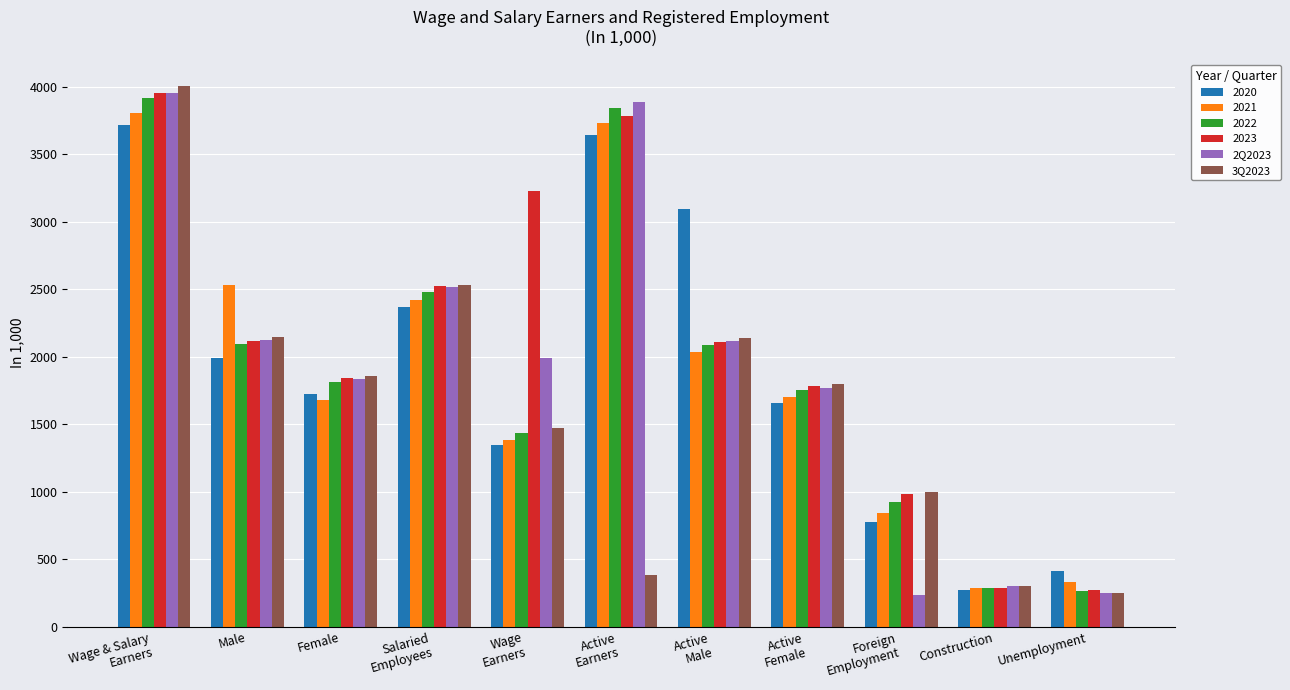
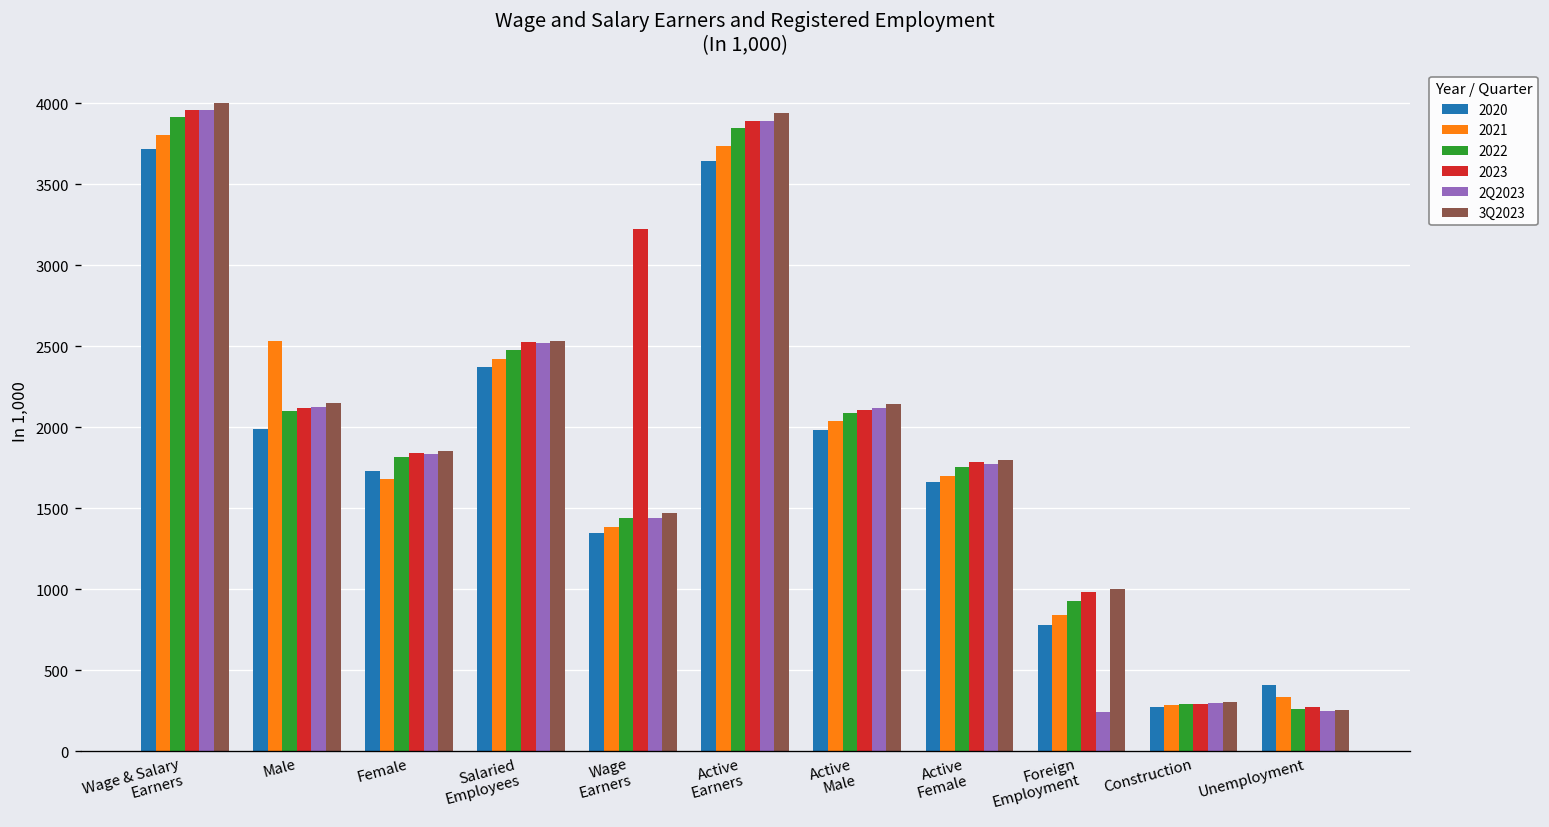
  {
    "2020": {
      "Wage & Salary Earners": 3720,
      "Male": 1990,
      "Female": 1730,
      "Salaried Employees": 2370,
      "Wage Earners": 1350,
      "Active Earners": 3640,
-     "Active Male": 3090,
+     "Active Male": 1980,
      "Active Female": 1660,
      "Foreign Employment": 780,
      "Construction": 270,
      "Unemployment": 410
    },
    "2021": {
      "Wage & Salary Earners": 3810,
      "Male": 2530,
      "Female": 1680,
      "Salaried Employees": 2420,
      "Wage Earners": 1390,
      "Active Earners": 3730,
      "Active Male": 2040,
      "Active Female": 1700,
      "Foreign Employment": 840,
      "Construction": 290,
      "Unemployment": 330
    },
    "2022": {
      "Wage & Salary Earners": 3910,
      "Male": 2100,
      "Female": 1820,
      "Salaried Employees": 2480,
      "Wage Earners": 1440,
      "Active Earners": 3850,
      "Active Male": 2090,
      "Active Female": 1750,
      "Foreign Employment": 930,
      "Construction": 290,
      "Unemployment": 260
    },
    "2023": {
      "Wage & Salary Earners": 3960,
      "Male": 2120,
      "Female": 1840,
      "Salaried Employees": 2530,
      "Wage Earners": 3220,
-     "Active Earners": 3780,
+     "Active Earners": 3890,
      "Active Male": 2110,
      "Active Female": 1780,
      "Foreign Employment": 980,
      "Construction": 290,
      "Unemployment": 270
    },
    "2Q2023": {
      "Wage & Salary Earners": 3960,
      "Male": 2120,
      "Female": 1830,
      "Salaried Employees": 2520,
-     "Wage Earners": 1990,
+     "Wage Earners": 1440,
      "Active Earners": 3890,
      "Active Male": 2120,
      "Active Female": 1770,
      "Foreign Employment": 240,
      "Construction": 300,
      "Unemployment": 250
    },
    "3Q2023": {
      "Wage & Salary Earners": 4000,
      "Male": 2150,
      "Female": 1860,
      "Salaried Employees": 2530,
      "Wage Earners": 1470,
-     "Active Earners": 390,
+     "Active Earners": 3940,
      "Active Male": 2140,
      "Active Female": 1800,
      "Foreign Employment": 1000,
      "Construction": 300,
      "Unemployment": 250
    }
  }
